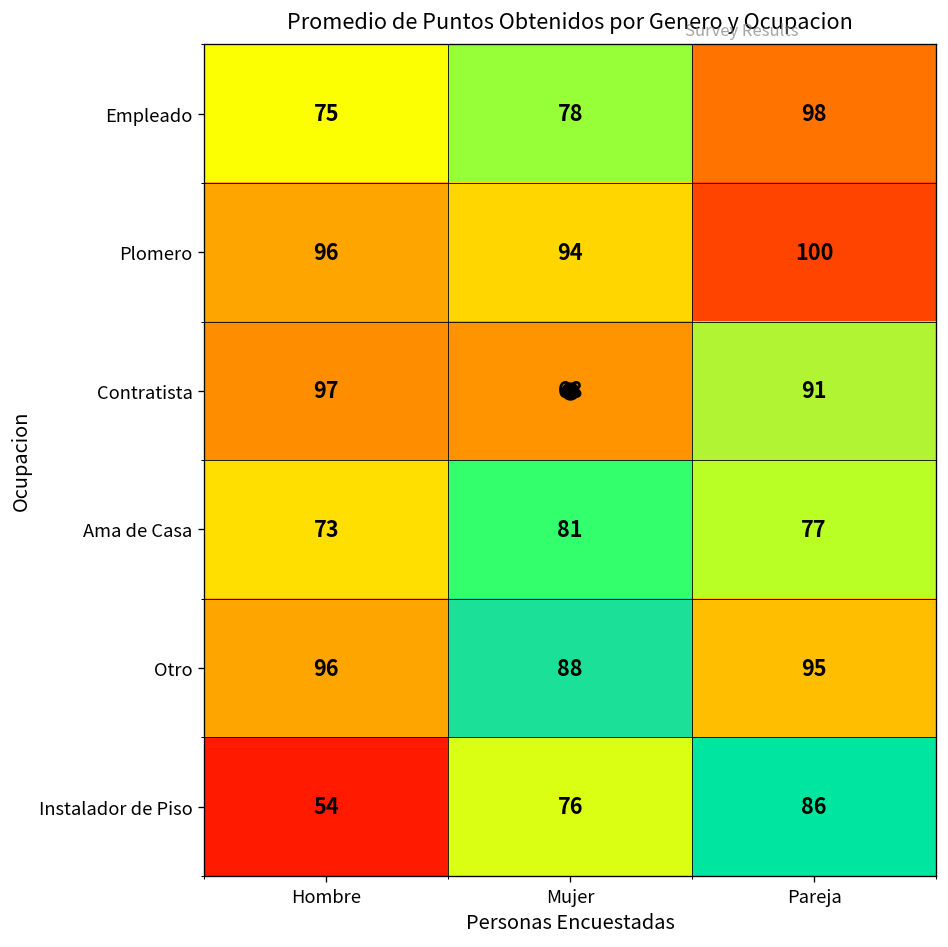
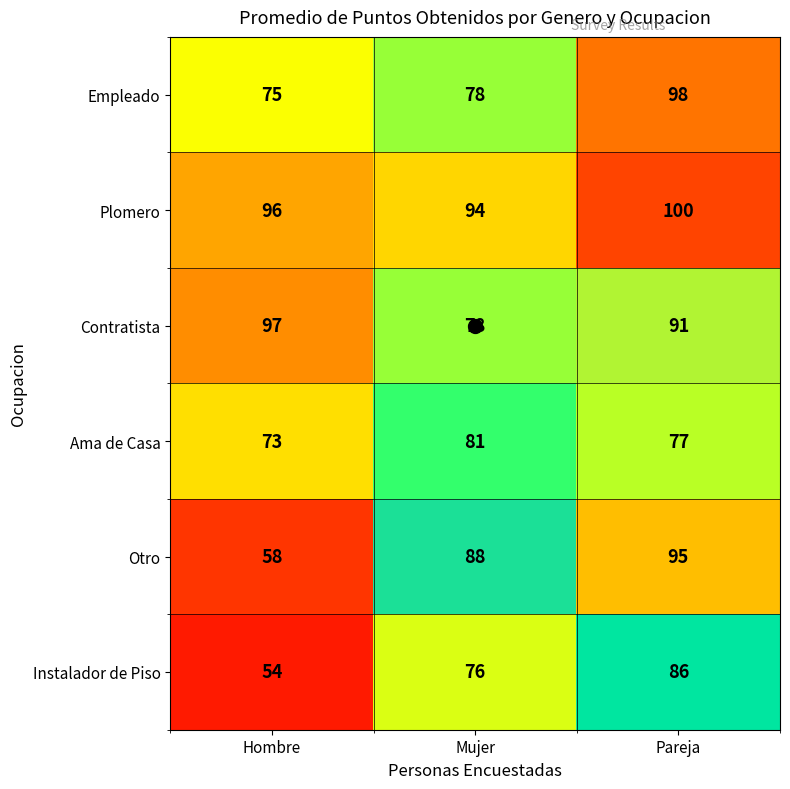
  {
    "Empleado": {
      "Hombre": 75,
      "Mujer": 78,
      "Pareja": 98
    },
    "Plomero": {
      "Hombre": 96,
      "Mujer": 94,
      "Pareja": 100
    },
    "Contratista": {
      "Hombre": 97,
-     "Mujer": 68,
+     "Mujer": 78,
      "Pareja": 91
    },
    "Ama de Casa": {
      "Hombre": 73,
      "Mujer": 81,
      "Pareja": 77
    },
    "Otro": {
-     "Hombre": 96,
+     "Hombre": 58,
      "Mujer": 88,
      "Pareja": 95
    },
    "Instalador de Piso": {
      "Hombre": 54,
      "Mujer": 76,
      "Pareja": 86
    }
  }
